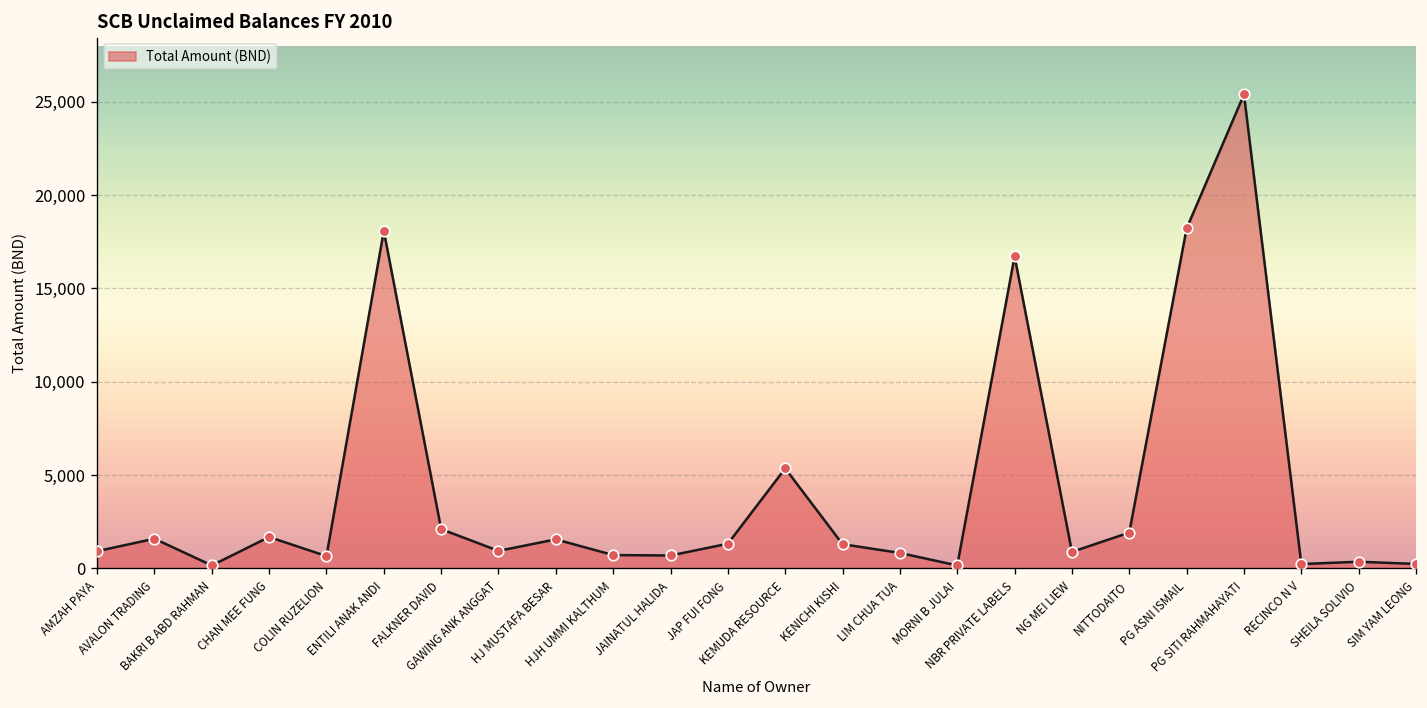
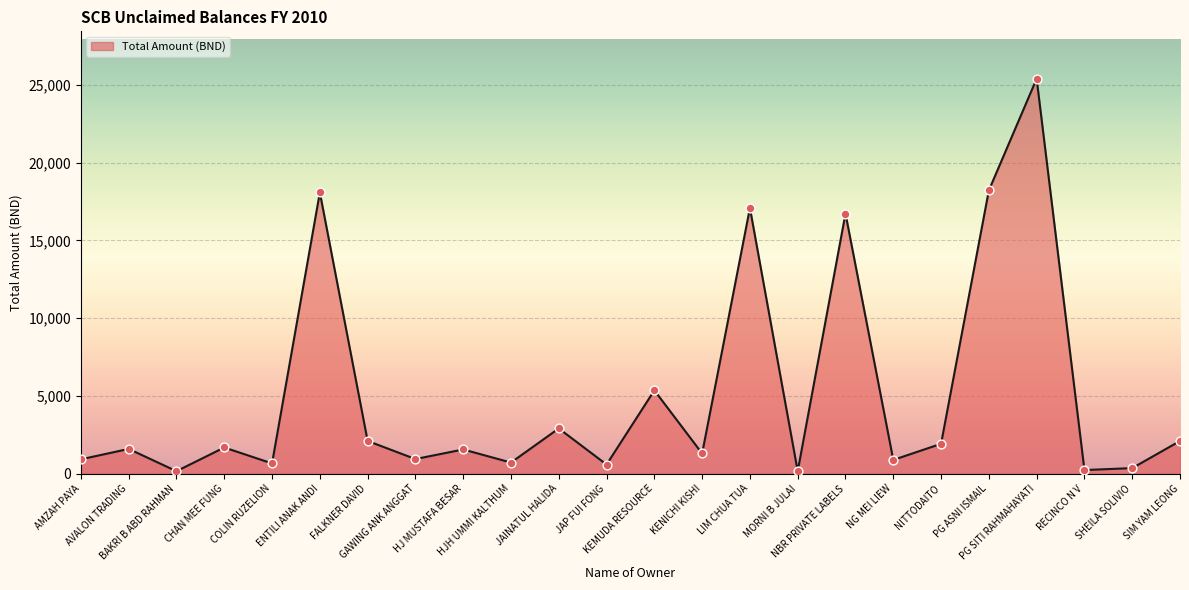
  {
    "AMZAH PAYA": "900",
    "AVALON TRADING": "1,600",
    "BAKRI B ABD RAHMAN": "200",
    "CHAN MEE FUNG": "1,700",
    "COLIN RUZELION": "700",
    "ENTILI ANAK ANDI": "18,100",
    "FALKNER DAVID": "2,100",
    "GAWING ANK ANGGAT": "900",
    "HJ MUSTAFA BESAR": "1,600",
    "HJH UMMI KALTHUM": "700",
-   "JAINATUL HALIDA": "700",
-   "JAP FUI FONG": "1,300",
+   "JAINATUL HALIDA": "2,900",
+   "JAP FUI FONG": "600",
    "KEMUDA RESOURCE": "5,400",
    "KENICHI KISHI": "1,300",
-   "LIM CHUA TUA": "800",
+   "LIM CHUA TUA": "17,100",
    "MORNI B JULAI": "200",
    "NBR PRIVATE LABELS": "16,700",
    "NG MEI LIEW": "900",
    "NITTODAITO": "1,900",
    "PG ASNI ISMAIL": "18,200",
    "PG SITI RAHMAHAYATI": "25,400",
    "RECINCO N V": "200",
    "SHEILA SOLIVIO": "400",
-   "SIM YAM LEONG": "200"
+   "SIM YAM LEONG": "2,100"
  }
